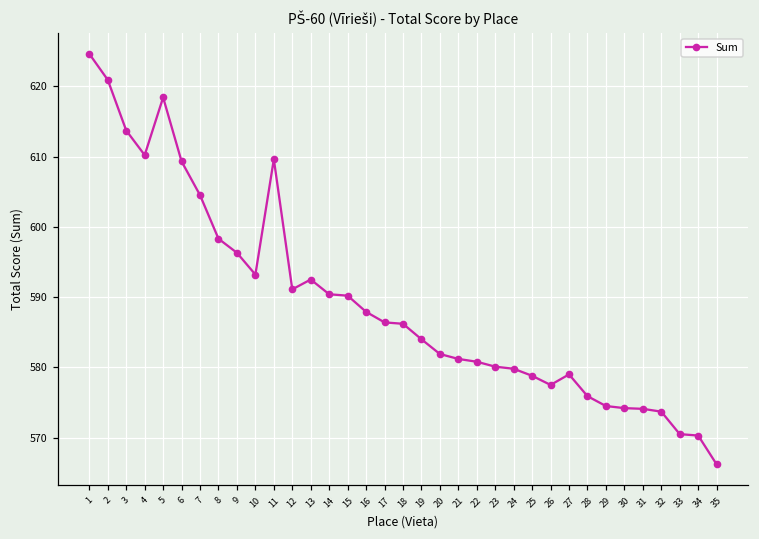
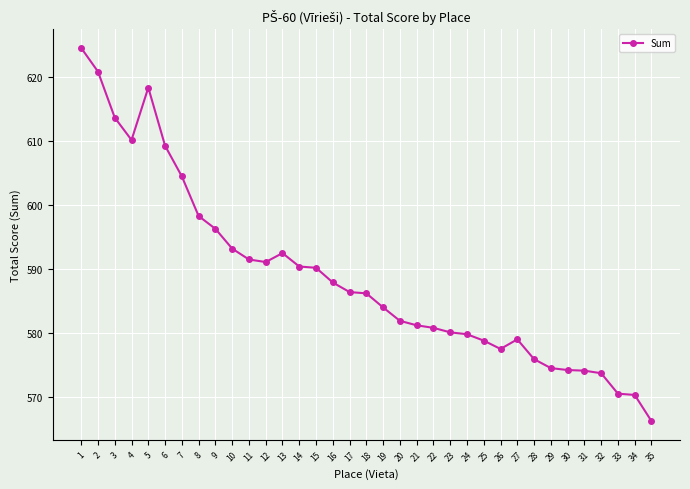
  {
    "1": 625,
    "2": 621,
    "3": 614,
    "4": 610,
    "5": 618,
    "6": 609,
    "7": 605,
    "8": 598,
    "9": 596,
    "10": 593,
-   "11": 610,
+   "11": 592,
    "12": 591,
    "13": 593,
    "14": 590,
    "15": 590,
    "16": 588,
    "17": 586,
    "18": 586,
    "19": 584,
    "20": 582,
    "21": 581,
    "22": 581,
    "23": 580,
    "24": 580,
    "25": 579,
    "26": 578,
    "27": 579,
    "28": 576,
    "29": 575,
    "30": 574,
    "31": 574,
    "32": 574,
    "33": 571,
    "34": 570,
    "35": 566
  }
